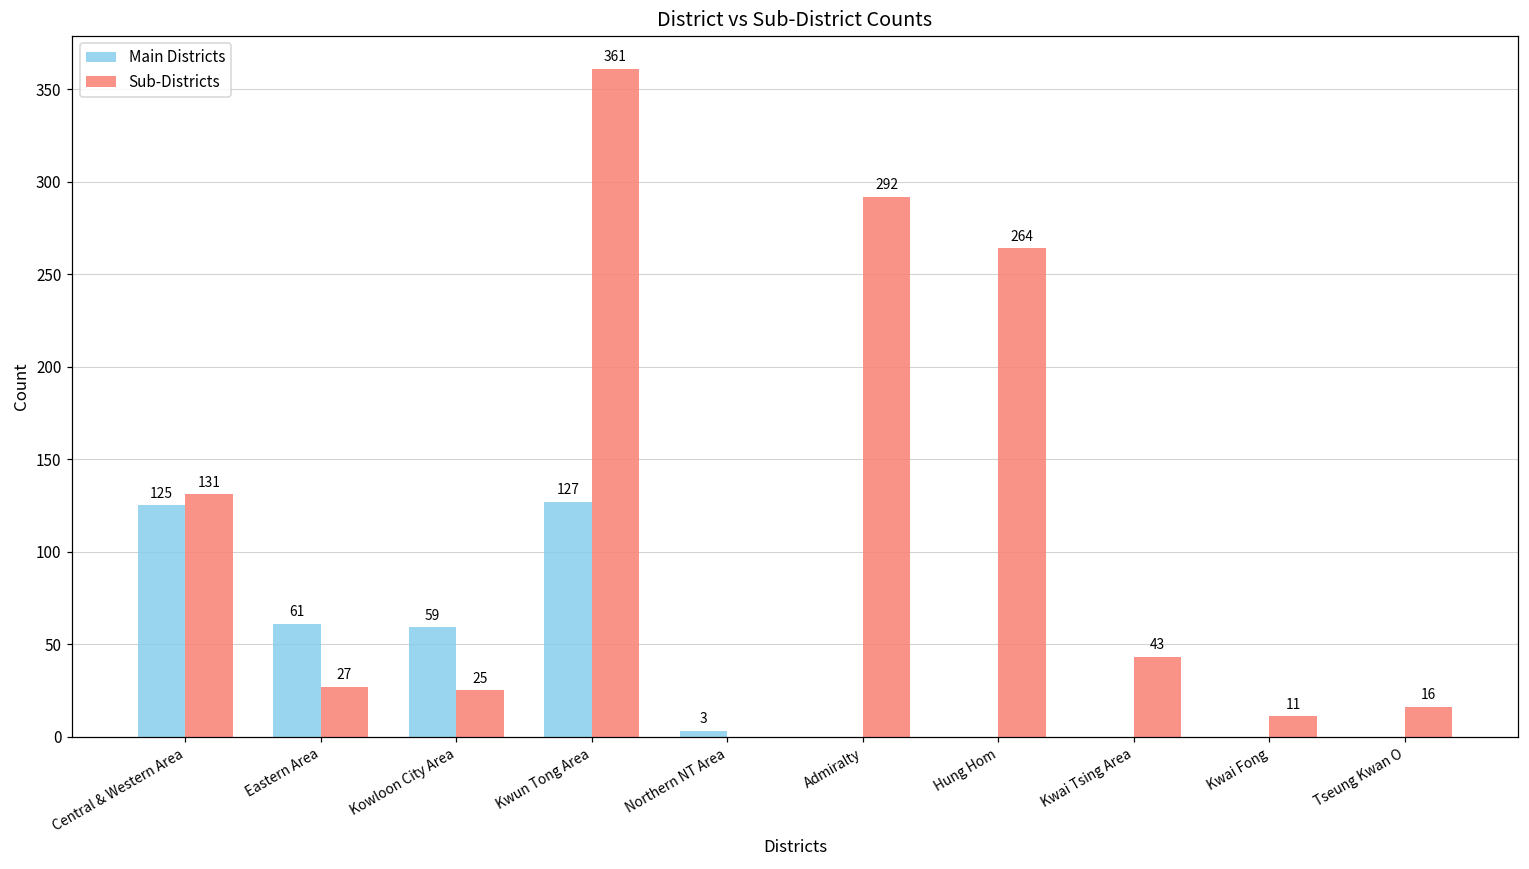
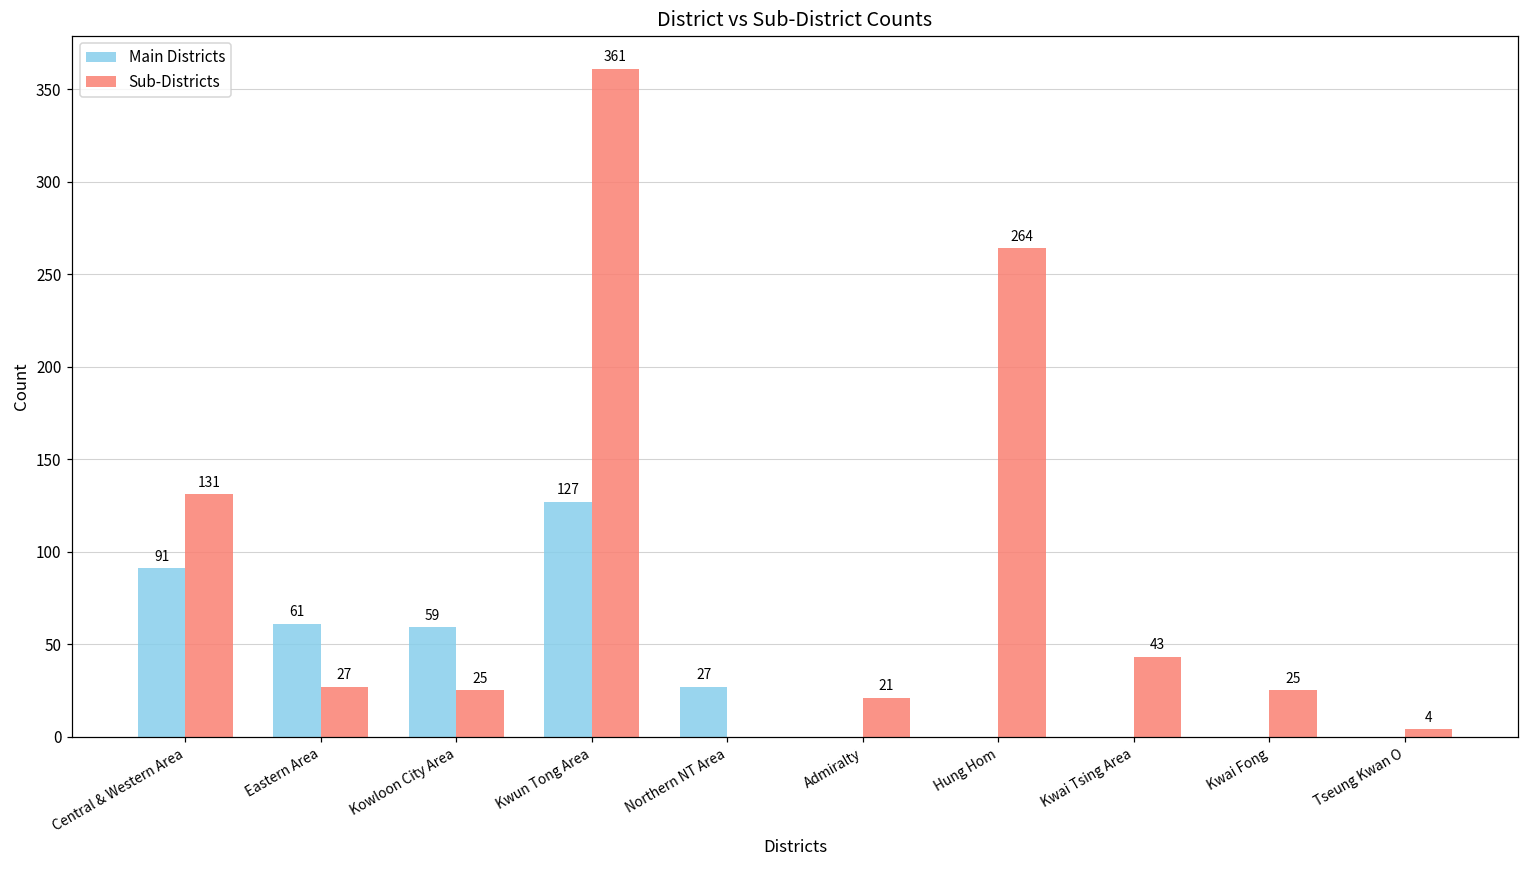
  {
    "Main Districts": {
-     "Central & Western Area": 125,
+     "Central & Western Area": 91,
      "Eastern Area": 61,
      "Kowloon City Area": 59,
      "Kwun Tong Area": 127,
-     "Northern NT Area": 3
+     "Northern NT Area": 27
    },
    "Sub-Districts": {
      "Central & Western Area": 131,
      "Eastern Area": 27,
      "Kowloon City Area": 25,
      "Kwun Tong Area": 361,
-     "Admiralty": 292,
+     "Admiralty": 21,
      "Hung Hom": 264,
      "Kwai Tsing Area": 43,
-     "Kwai Fong": 11,
-     "Tseung Kwan O": 16
+     "Kwai Fong": 25,
+     "Tseung Kwan O": 4
    }
  }
